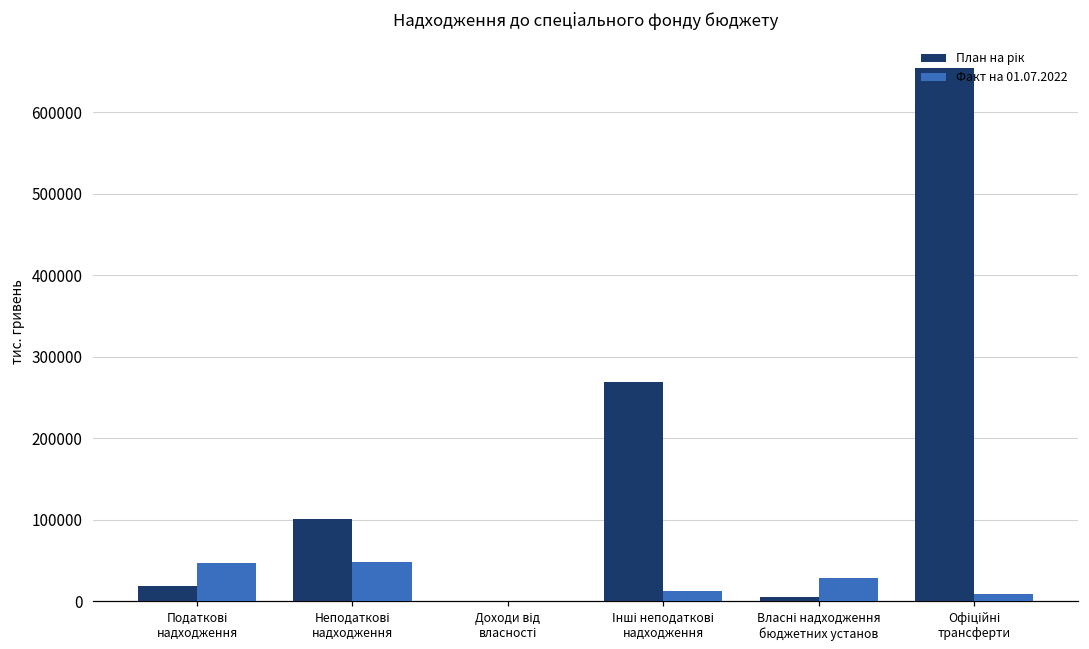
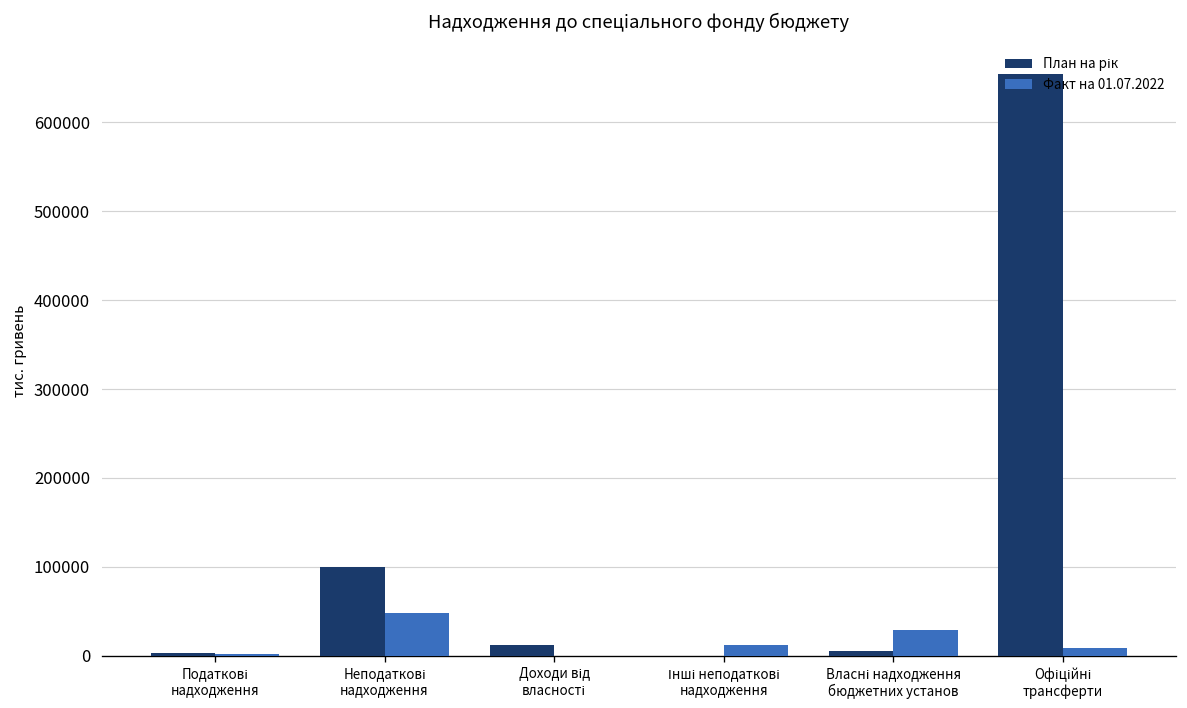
  {
    "План на рік": {
-     "Податкові надходження": 20000,
+     "Податкові надходження": 0,
      "Неподаткові надходження": 100000,
-     "Доходи від власності": 0,
-     "Інші неподаткові надходження": 270000,
+     "Доходи від власності": 10000,
+     "Інші неподаткові надходження": 0,
      "Власні надходження бюджетних установ": 10000,
      "Офіційні трансферти": 650000
    },
    "Факт на 01.07.2022": {
-     "Податкові надходження": 50000,
+     "Податкові надходження": 0,
      "Неподаткові надходження": 50000,
      "Інші неподаткові надходження": 10000,
      "Власні надходження бюджетних установ": 30000,
      "Офіційні трансферти": 10000
    }
  }
